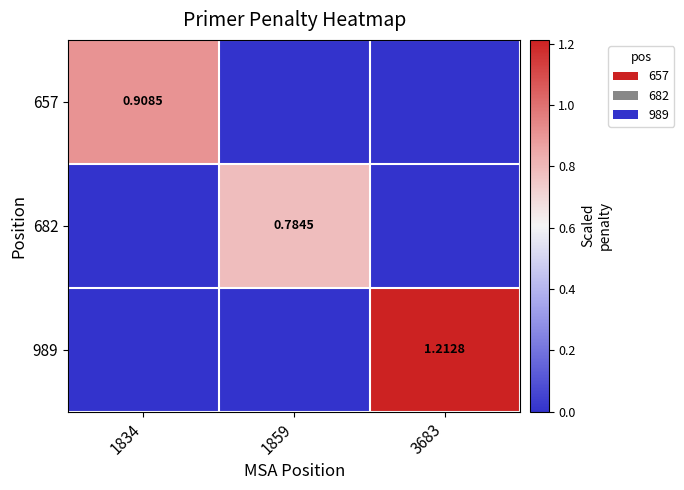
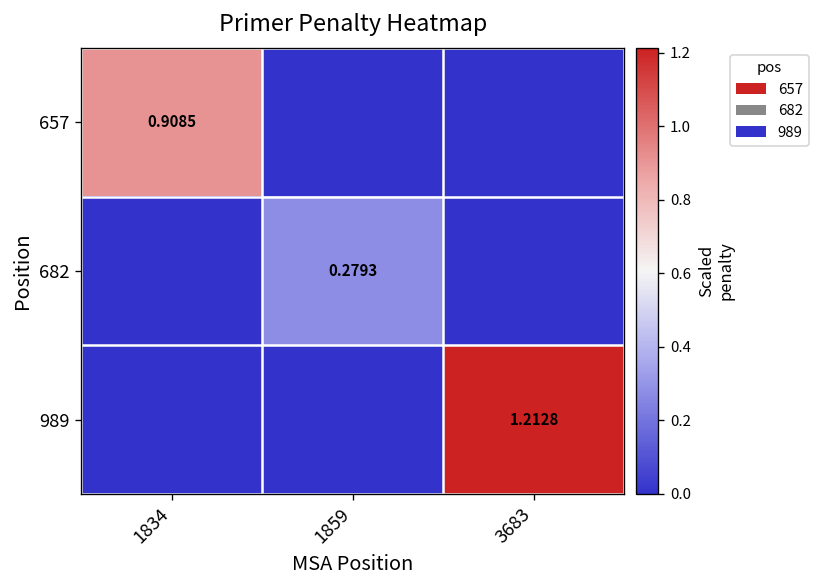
  {
    "657": {
      "1834": 0.9085
    },
    "682": {
-     "1859": 0.7845
+     "1859": 0.2793
    },
    "989": {
      "3683": 1.2128
    }
  }
